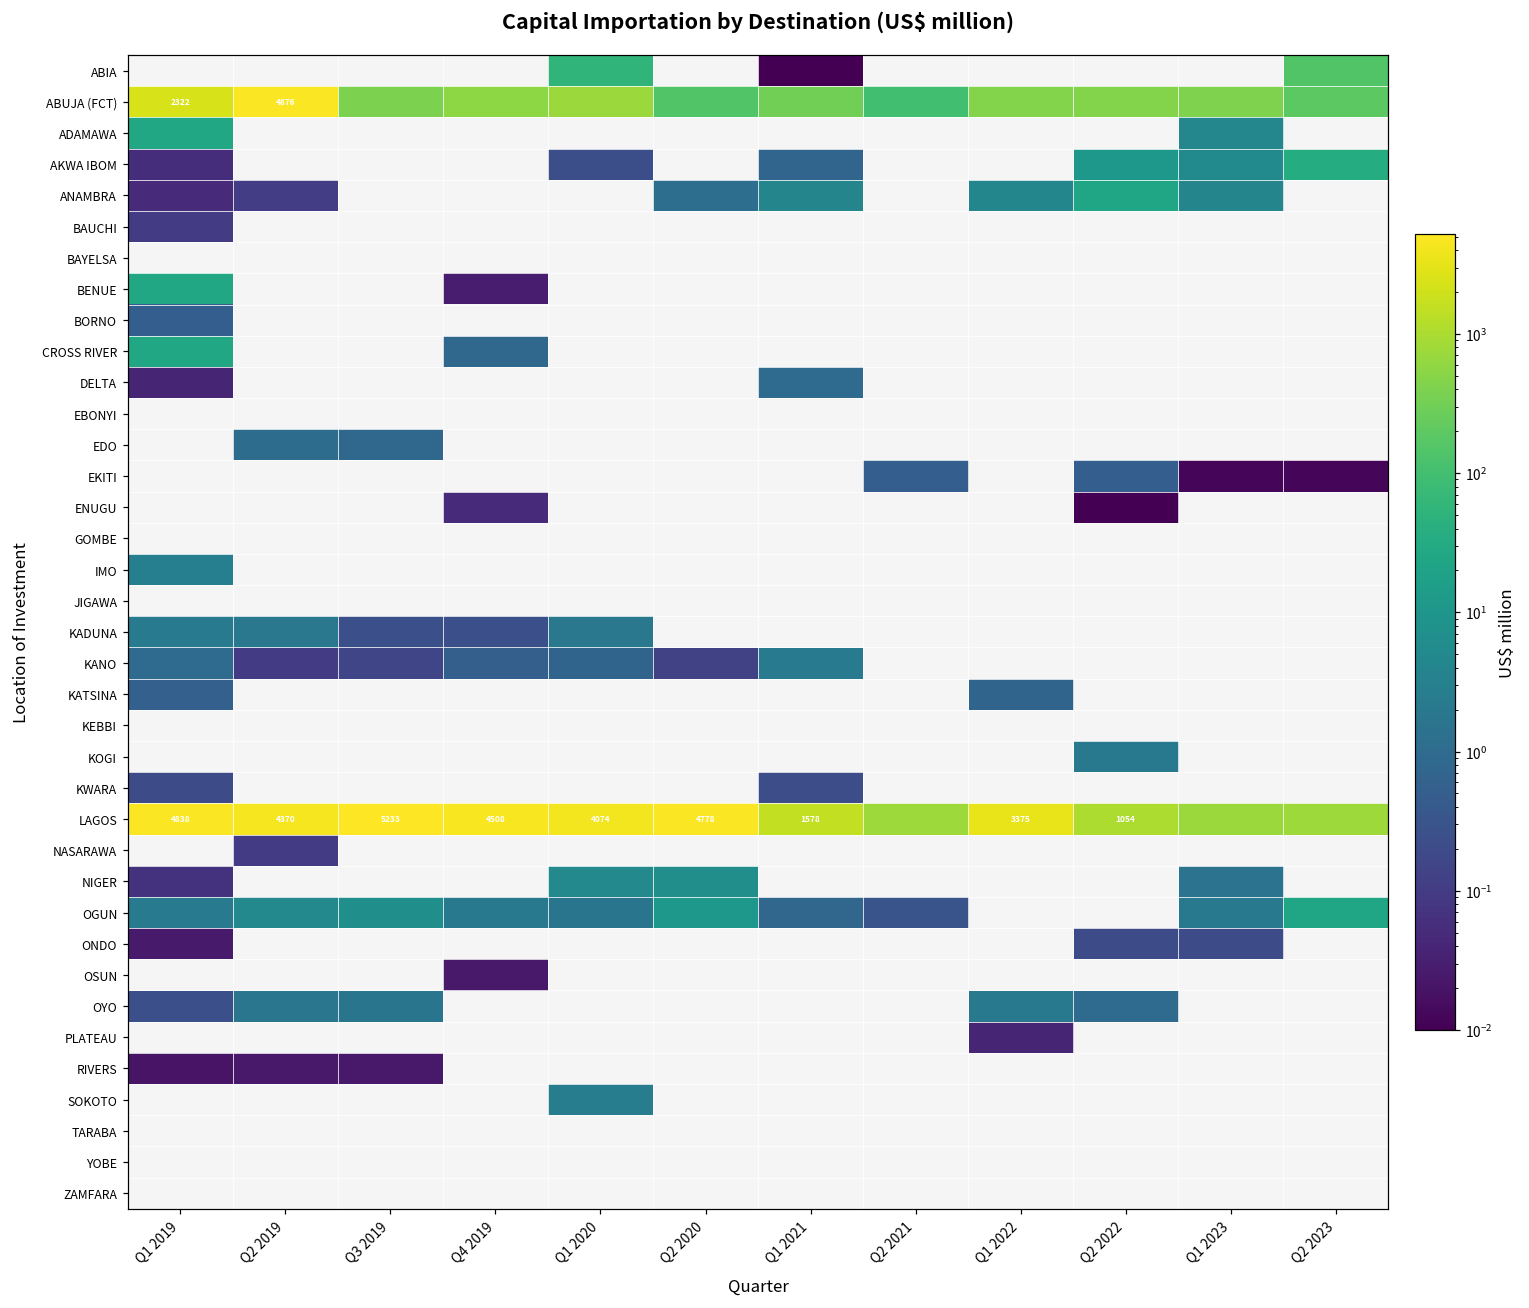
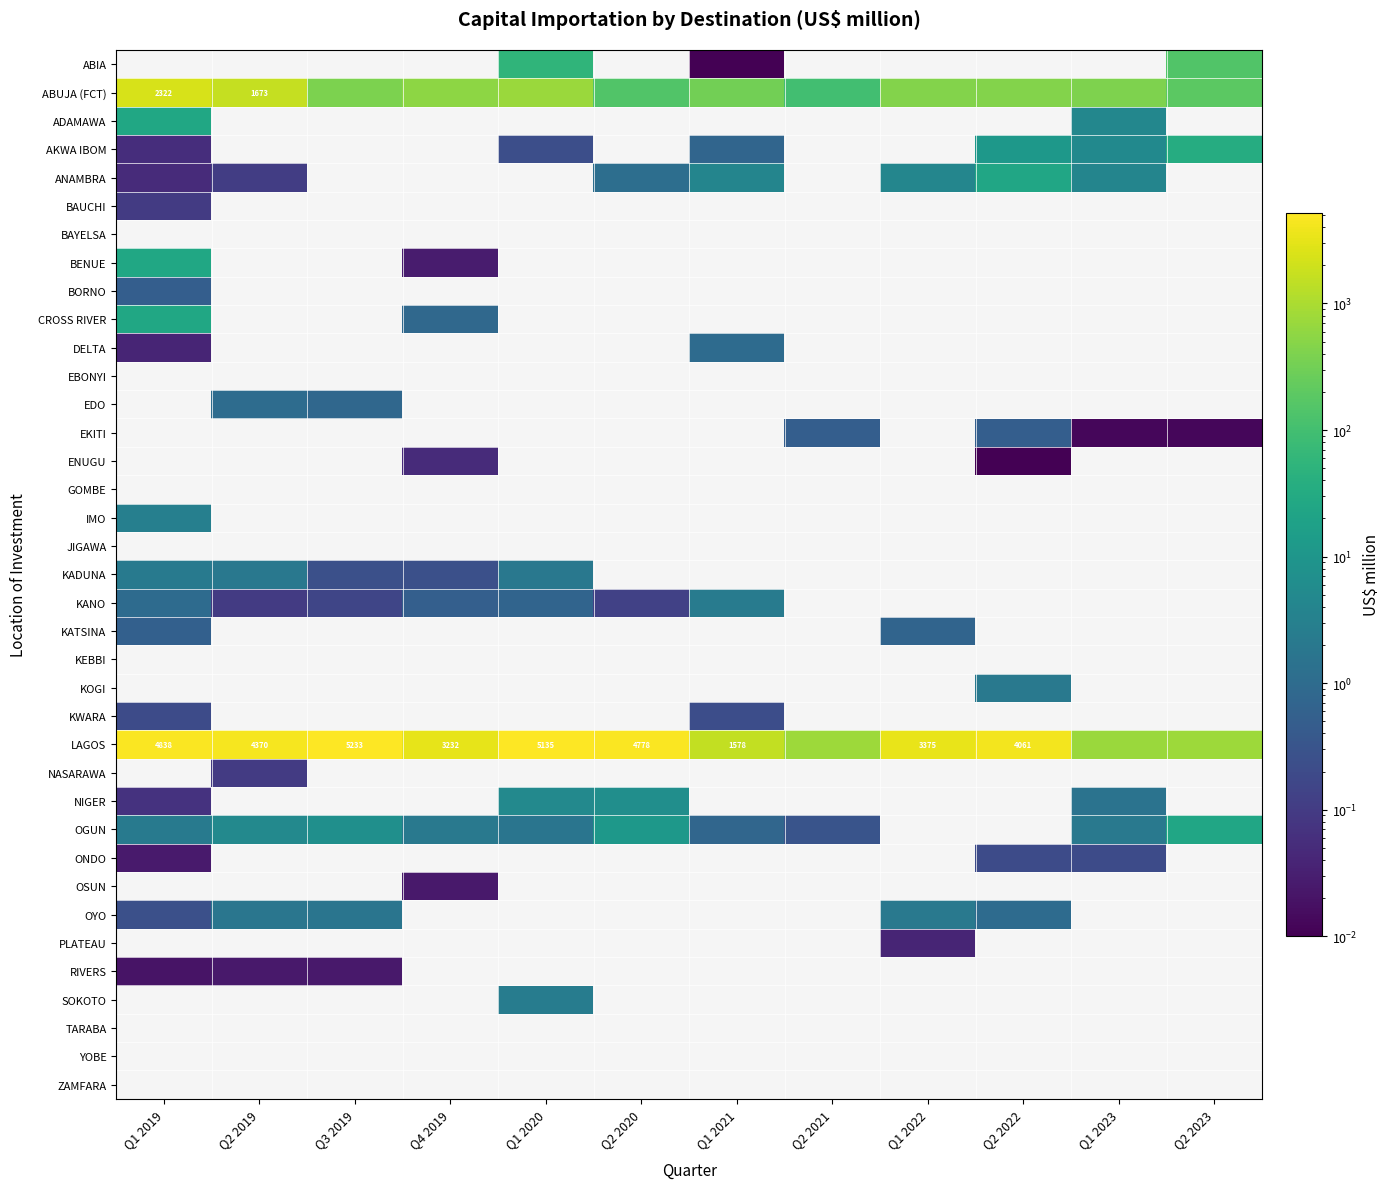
  {
    "ABUJA (FCT)": {
      "Q1 2019": 2322,
-     "Q2 2019": 4876
+     "Q2 2019": 1673
    },
    "LAGOS": {
      "Q1 2019": 4838,
      "Q2 2019": 4370,
      "Q3 2019": 5233,
-     "Q4 2019": 4508,
-     "Q1 2020": 4074,
+     "Q4 2019": 3232,
+     "Q1 2020": 5135,
      "Q2 2020": 4778,
      "Q1 2021": 1578,
      "Q1 2022": 3375,
-     "Q2 2022": 1054
+     "Q2 2022": 4061
    }
  }
